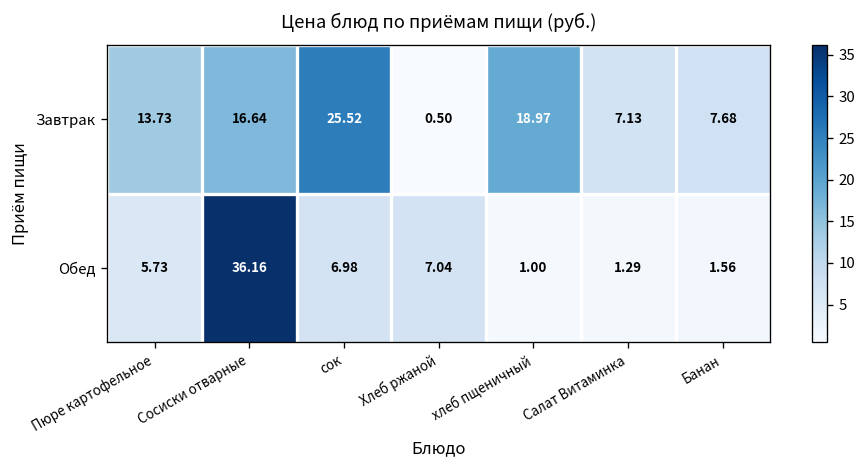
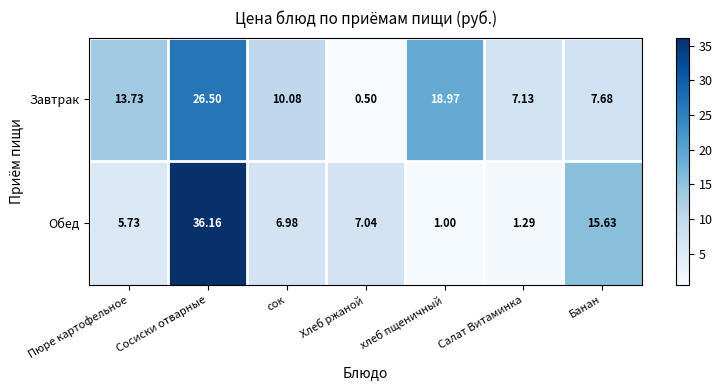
  {
    "Завтрак": {
      "Пюре картофельное": 13.73,
-     "Сосиски отварные": 16.64,
-     "сок": 25.52,
+     "Сосиски отварные": 26.50,
+     "сок": 10.08,
      "Хлеб ржаной": 0.50,
      "хлеб пщеничный": 18.97,
      "Салат Витаминка": 7.13,
      "Банан": 7.68
    },
    "Обед": {
      "Пюре картофельное": 5.73,
      "Сосиски отварные": 36.16,
      "сок": 6.98,
      "Хлеб ржаной": 7.04,
      "хлеб пщеничный": 1.00,
      "Салат Витаминка": 1.29,
-     "Банан": 1.56
+     "Банан": 15.63
    }
  }
